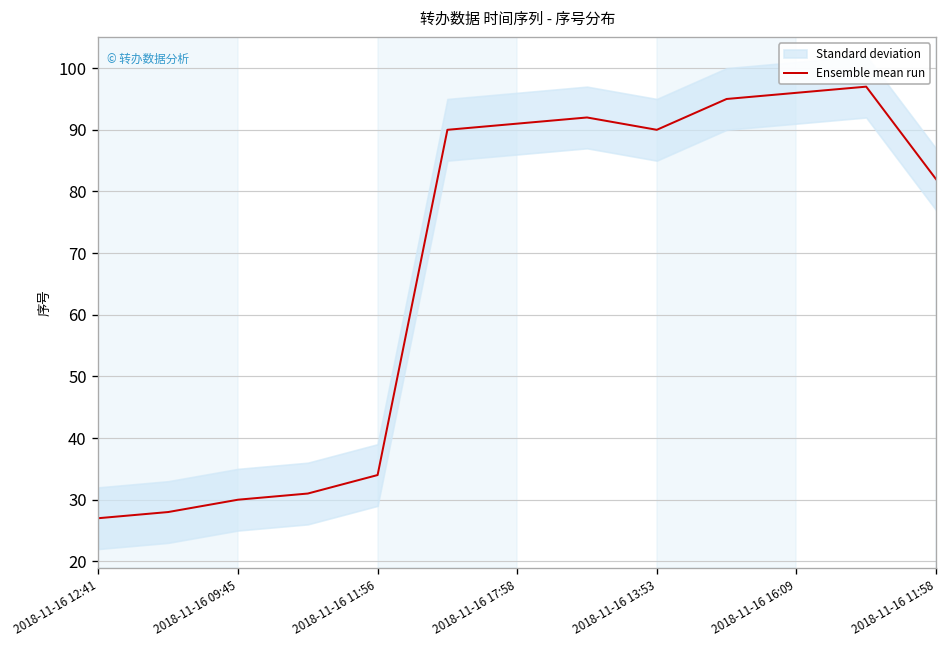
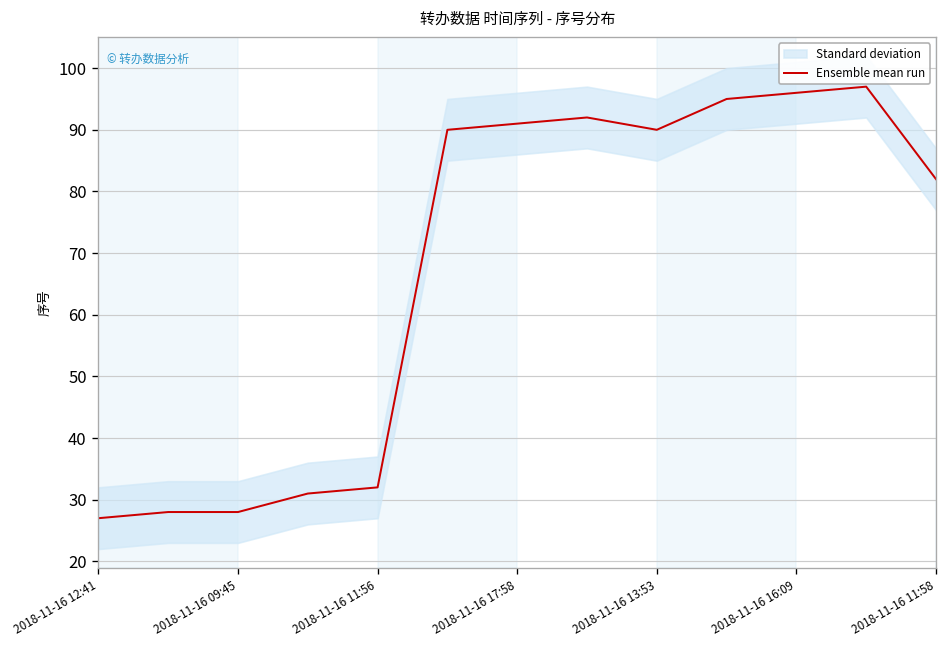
  {
    "Ensemble mean run": {
      "2018-11-16 12:41": 27,
-     "2018-11-16 09:45": 30,
-     "2018-11-16 11:56": 34,
+     "2018-11-16 09:45": 28,
+     "2018-11-16 11:56": 32,
      "2018-11-16 17:58": 91,
      "2018-11-16 13:53": 90,
      "2018-11-16 16:09": 96,
      "2018-11-16 11:58": 82
    }
  }
